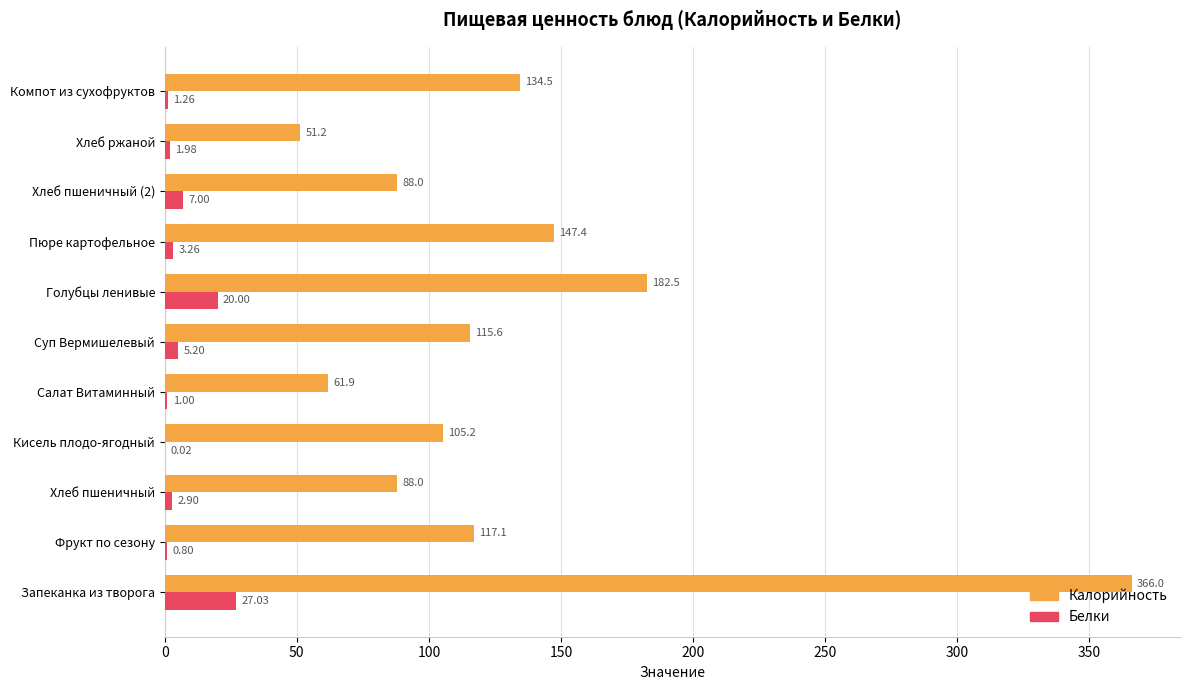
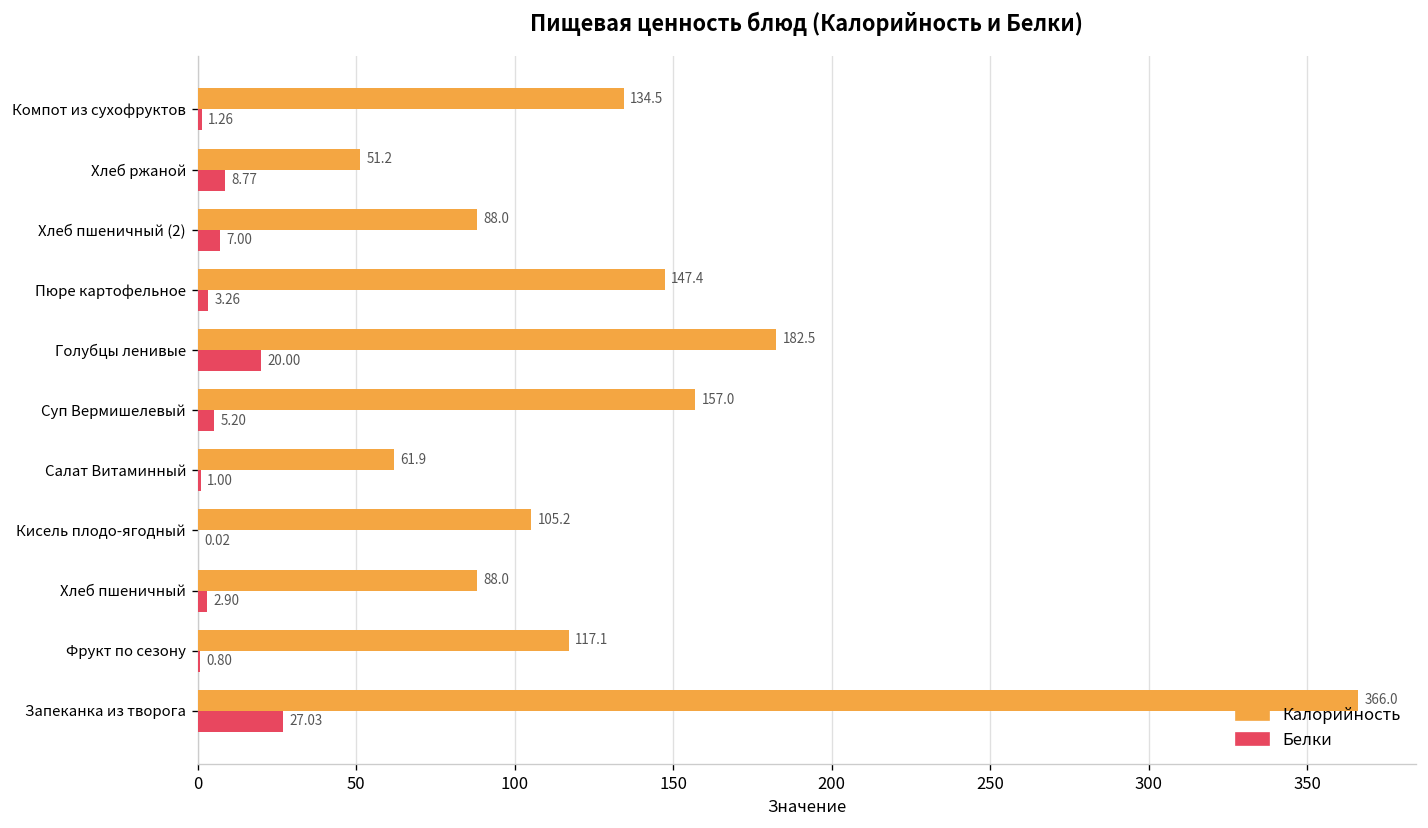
  {
    "Калорийность": {
      "Компот из сухофруктов": 134.5,
      "Хлеб ржаной": 51.2,
      "Хлеб пшеничный (2)": 88.0,
      "Пюре картофельное": 147.4,
      "Голубцы ленивые": 182.5,
-     "Суп Вермишелевый": 115.6,
+     "Суп Вермишелевый": 157.0,
      "Салат Витаминный": 61.9,
      "Кисель плодо-ягодный": 105.2,
      "Хлеб пшеничный": 88.0,
      "Фрукт по сезону": 117.1,
      "Запеканка из творога": 366.0
    },
    "Белки": {
      "Компот из сухофруктов": 1.26,
-     "Хлеб ржаной": 1.98,
+     "Хлеб ржаной": 8.77,
      "Хлеб пшеничный (2)": 7.00,
      "Пюре картофельное": 3.26,
      "Голубцы ленивые": 20.00,
      "Суп Вермишелевый": 5.20,
      "Салат Витаминный": 1.00,
      "Кисель плодо-ягодный": 0.02,
      "Хлеб пшеничный": 2.90,
      "Фрукт по сезону": 0.80,
      "Запеканка из творога": 27.03
    }
  }
